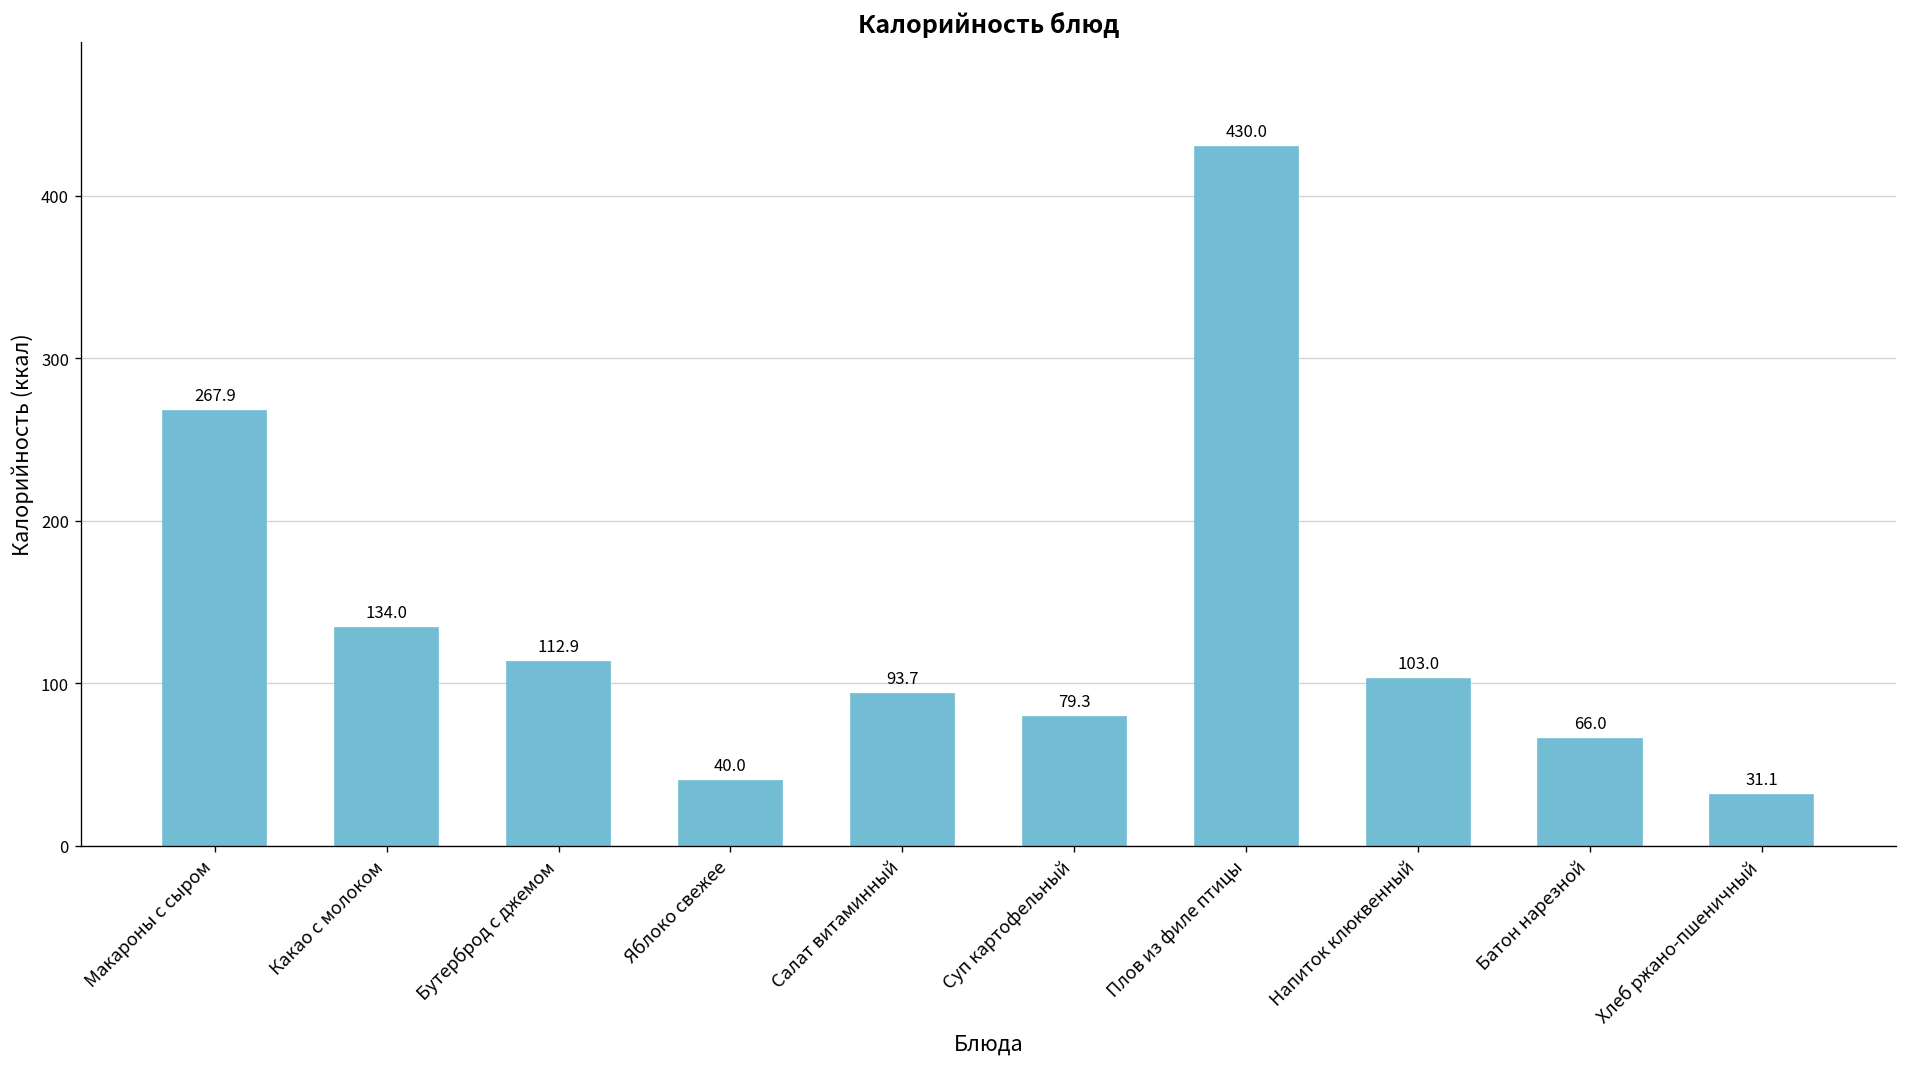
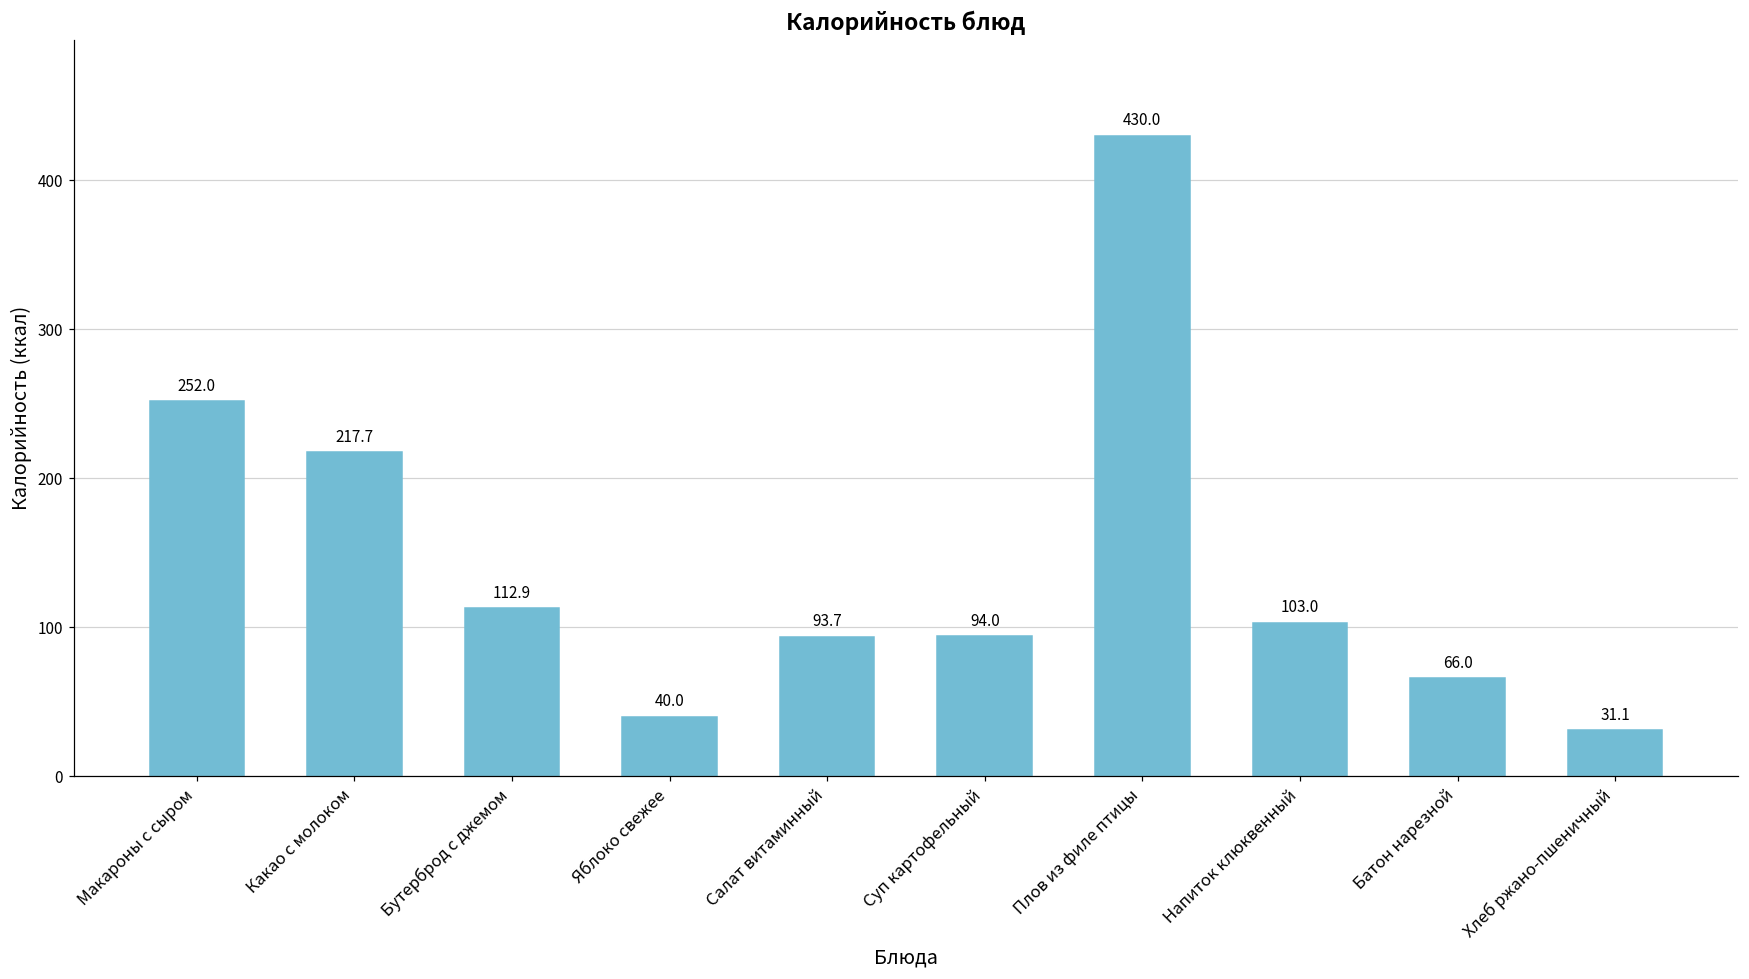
  {
-   "Макароны с сыром": 267.9,
-   "Какао с молоком": 134.0,
+   "Макароны с сыром": 252.0,
+   "Какао с молоком": 217.7,
    "Бутерброд с джемом": 112.9,
    "Яблоко свежее": 40.0,
    "Салат витаминный": 93.7,
-   "Суп картофельный": 79.3,
+   "Суп картофельный": 94.0,
    "Плов из филе птицы": 430.0,
    "Напиток клюквенный": 103.0,
    "Батон нарезной": 66.0,
    "Хлеб ржано-пшеничный": 31.1
  }
